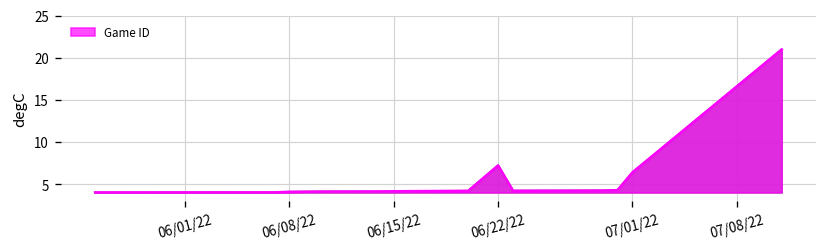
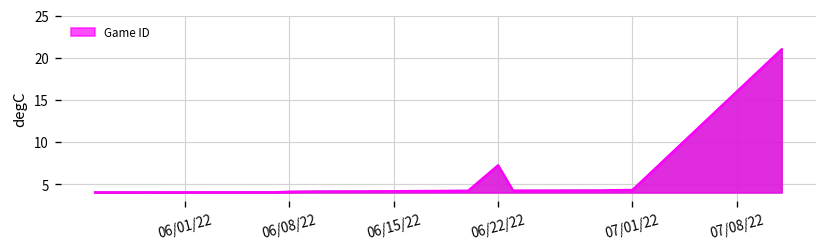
  {
    "06/08/22": 4,
    "06/22/22": 7,
-   "07/01/22": 6
+   "07/01/22": 4
  }
